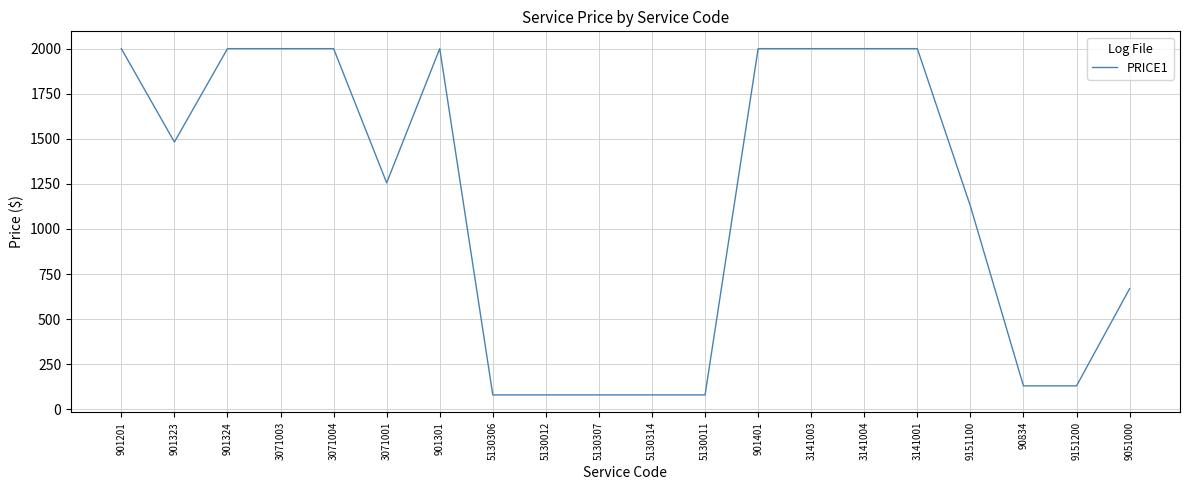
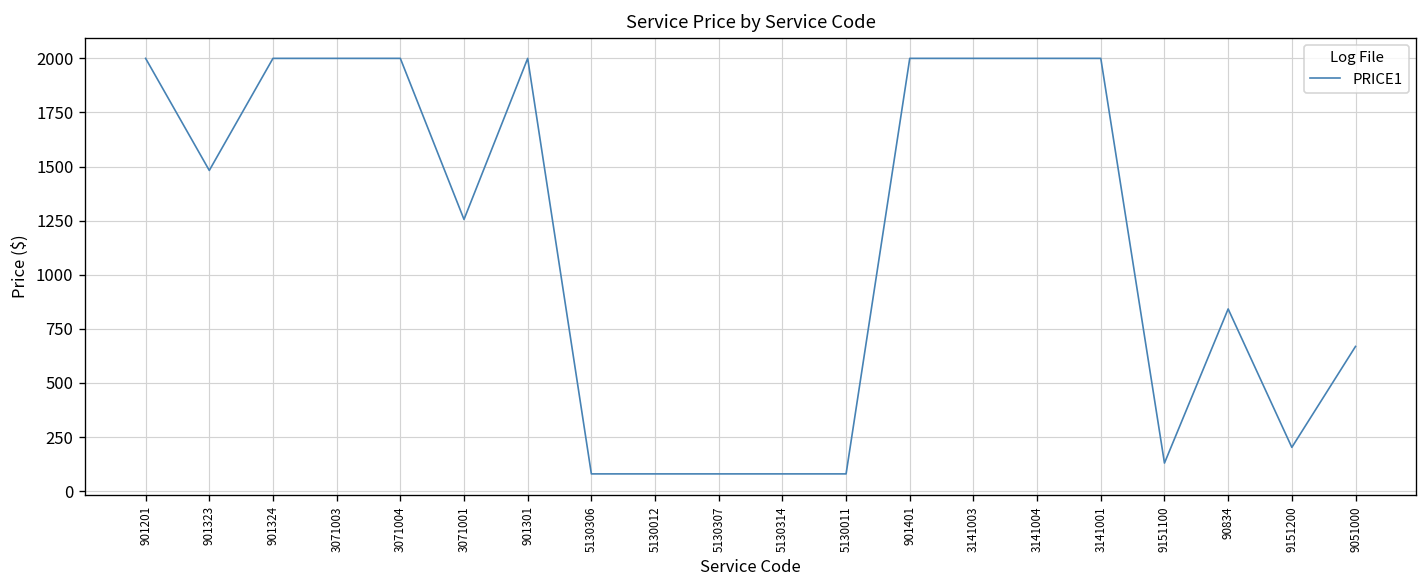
  {
    "901201": 2000,
    "901323": 1480,
    "901324": 2000,
    "3071003": 2000,
    "3071004": 2000,
    "3071001": 1260,
    "901301": 2000,
    "5130306": 80,
    "5130012": 80,
    "5130307": 80,
    "5130314": 80,
    "5130011": 80,
    "901401": 2000,
    "3141003": 2000,
    "3141004": 2000,
    "3141001": 2000,
-   "9151100": 1130,
-   "90834": 130,
-   "9151200": 130,
+   "9151100": 130,
+   "90834": 840,
+   "9151200": 200,
    "9051000": 670
  }
